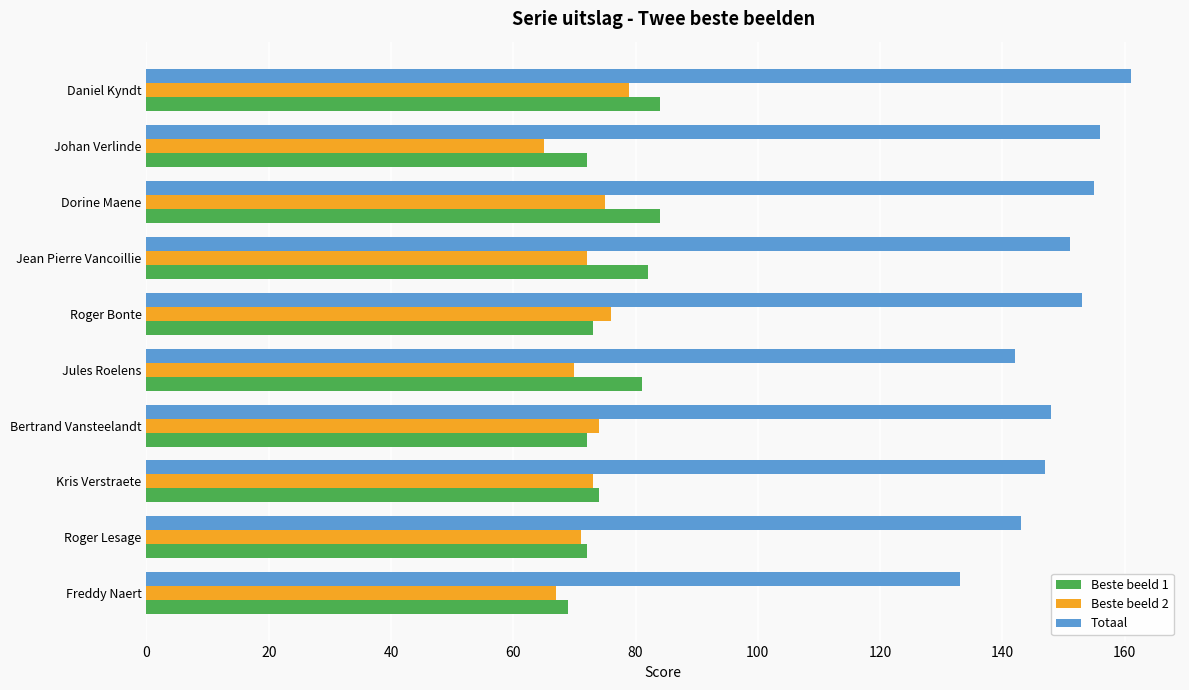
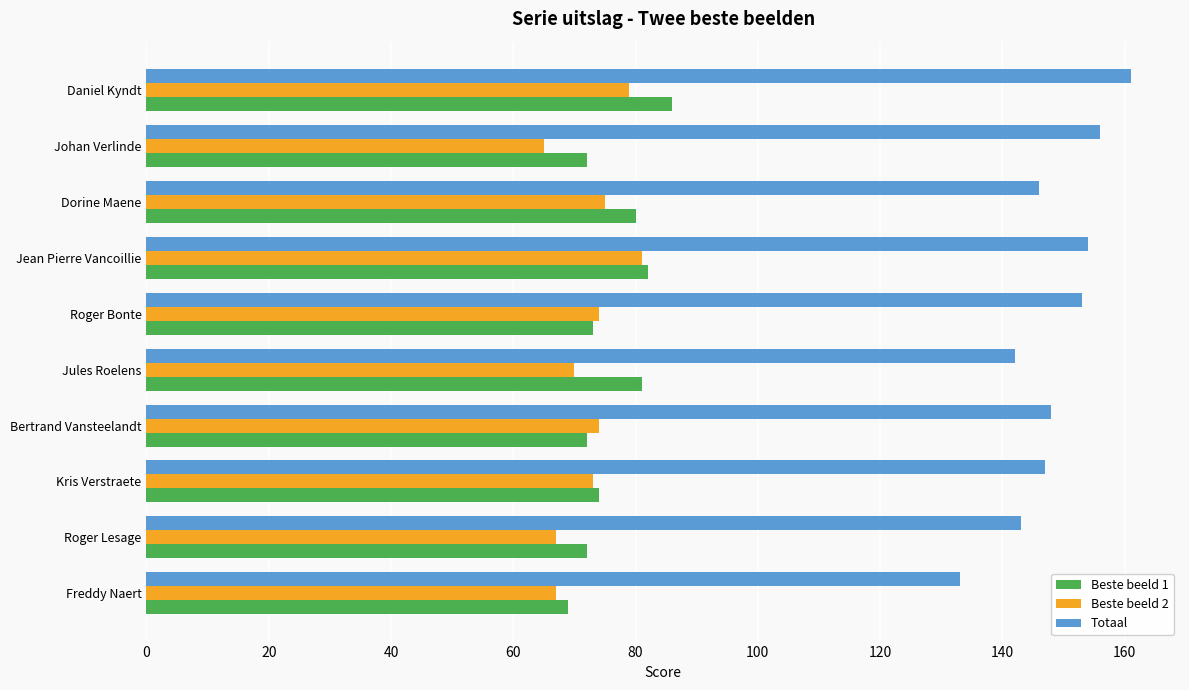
  {
    "Beste beeld 1": {
-     "Daniel Kyndt": 84,
+     "Daniel Kyndt": 86,
      "Johan Verlinde": 72,
-     "Dorine Maene": 84,
+     "Dorine Maene": 80,
      "Jean Pierre Vancoillie": 82,
      "Roger Bonte": 73,
      "Jules Roelens": 81,
      "Bertrand Vansteelandt": 72,
      "Kris Verstraete": 74,
      "Roger Lesage": 72,
      "Freddy Naert": 69
    },
    "Beste beeld 2": {
      "Daniel Kyndt": 79,
      "Johan Verlinde": 65,
      "Dorine Maene": 75,
-     "Jean Pierre Vancoillie": 72,
-     "Roger Bonte": 76,
+     "Jean Pierre Vancoillie": 81,
+     "Roger Bonte": 74,
      "Jules Roelens": 70,
      "Bertrand Vansteelandt": 74,
      "Kris Verstraete": 73,
-     "Roger Lesage": 71,
+     "Roger Lesage": 67,
      "Freddy Naert": 67
    },
    "Totaal": {
      "Daniel Kyndt": 161,
      "Johan Verlinde": 156,
-     "Dorine Maene": 155,
-     "Jean Pierre Vancoillie": 151,
+     "Dorine Maene": 146,
+     "Jean Pierre Vancoillie": 154,
      "Roger Bonte": 153,
      "Jules Roelens": 142,
      "Bertrand Vansteelandt": 148,
      "Kris Verstraete": 147,
      "Roger Lesage": 143,
      "Freddy Naert": 133
    }
  }
